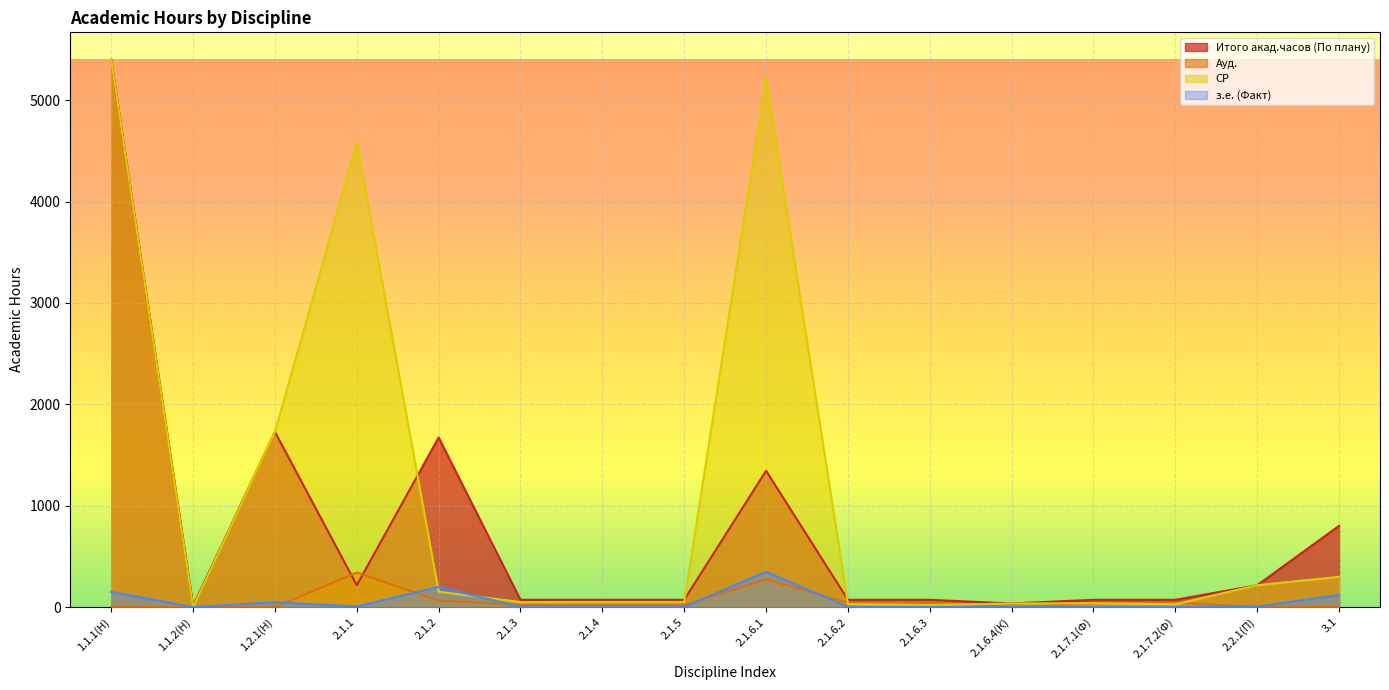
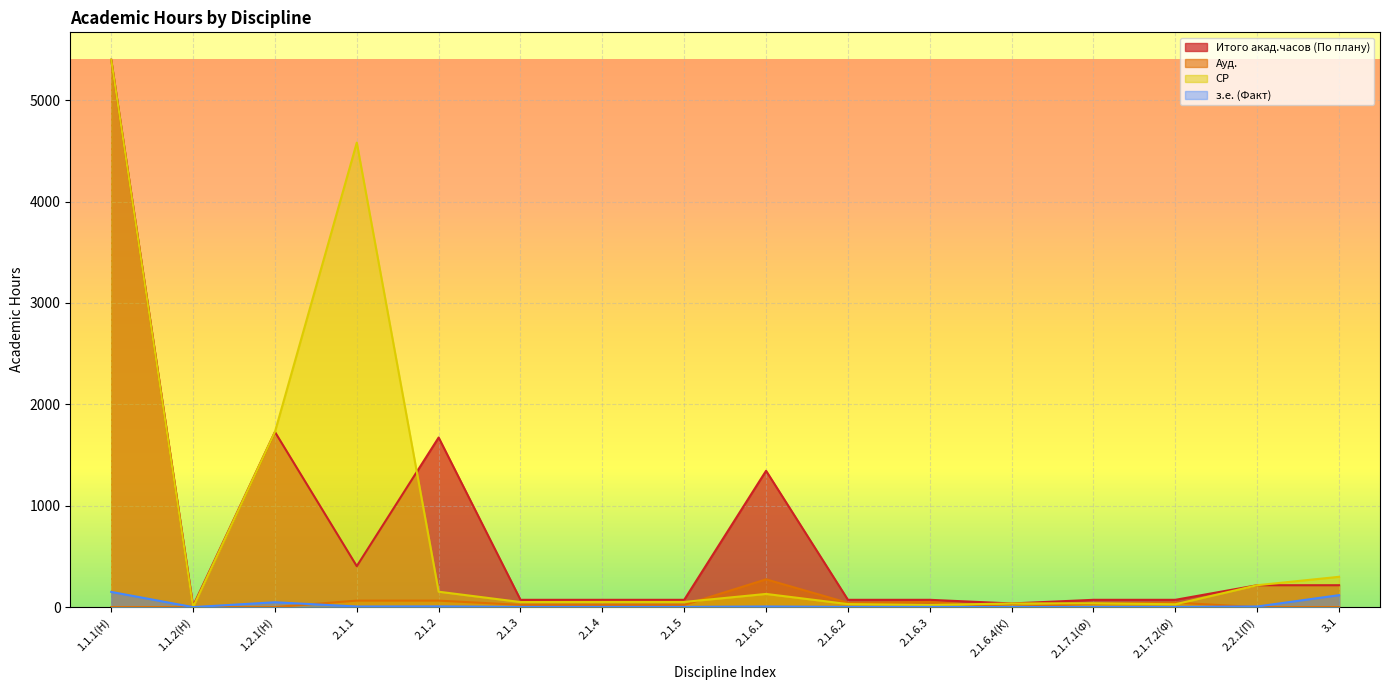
  {
    "Итого акад.часов (По плану)": {
-     "2.1.1": 220,
+     "2.1.1": 400,
      "2.1.2": 1670,
      "2.1.6.1": 1350,
      "2.1.6.2": 70,
      "2.1.7.1(Ф)": 70,
      "2.1.7.2(Ф)": 70,
-     "3.1": 800
+     "3.1": 220
    },
    "Ауд.": {
      "1.1.1(Н)": 0,
      "1.2.1(Н)": 0,
-     "2.1.1": 340,
+     "2.1.1": 60,
      "2.1.2": 60,
      "2.1.6.1": 270,
      "3.1": 0
    },
    "СР": {
      "2.1.1": 4580,
      "2.1.2": 150,
-     "2.1.6.1": 5220,
+     "2.1.6.1": 130,
      "3.1": 300
    },
    "з.е. (Факт)": {
      "1.1.1(Н)": 150,
      "1.2.1(Н)": 50,
      "2.1.1": 10,
-     "2.1.2": 200,
-     "2.1.6.1": 350,
+     "2.1.2": 10,
+     "2.1.6.1": 10,
      "2.1.6.2": 0,
      "2.1.7.1(Ф)": 0,
      "2.1.7.2(Ф)": 0,
      "3.1": 120
    }
  }
